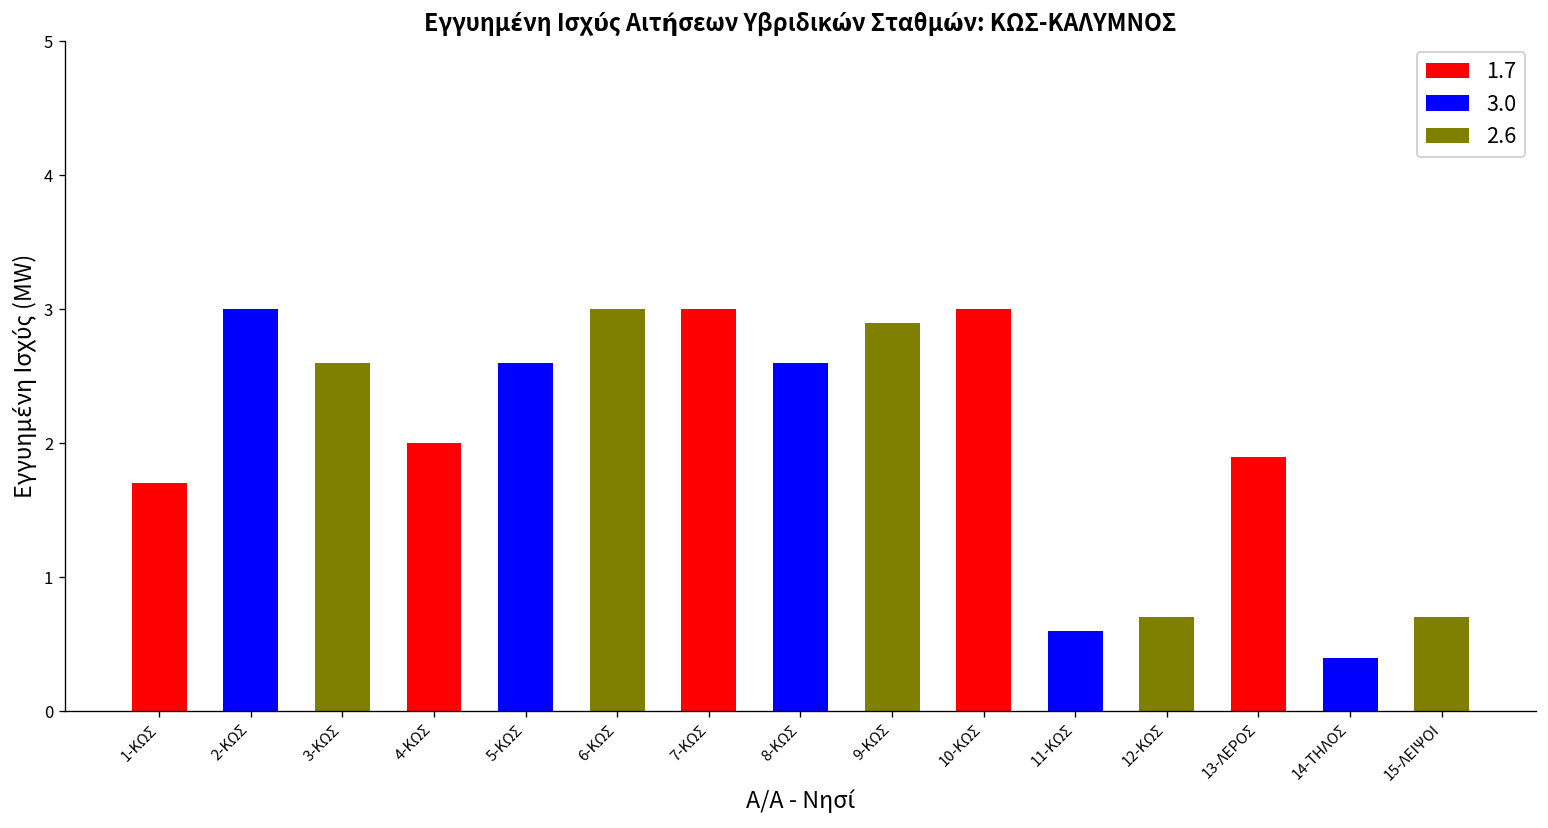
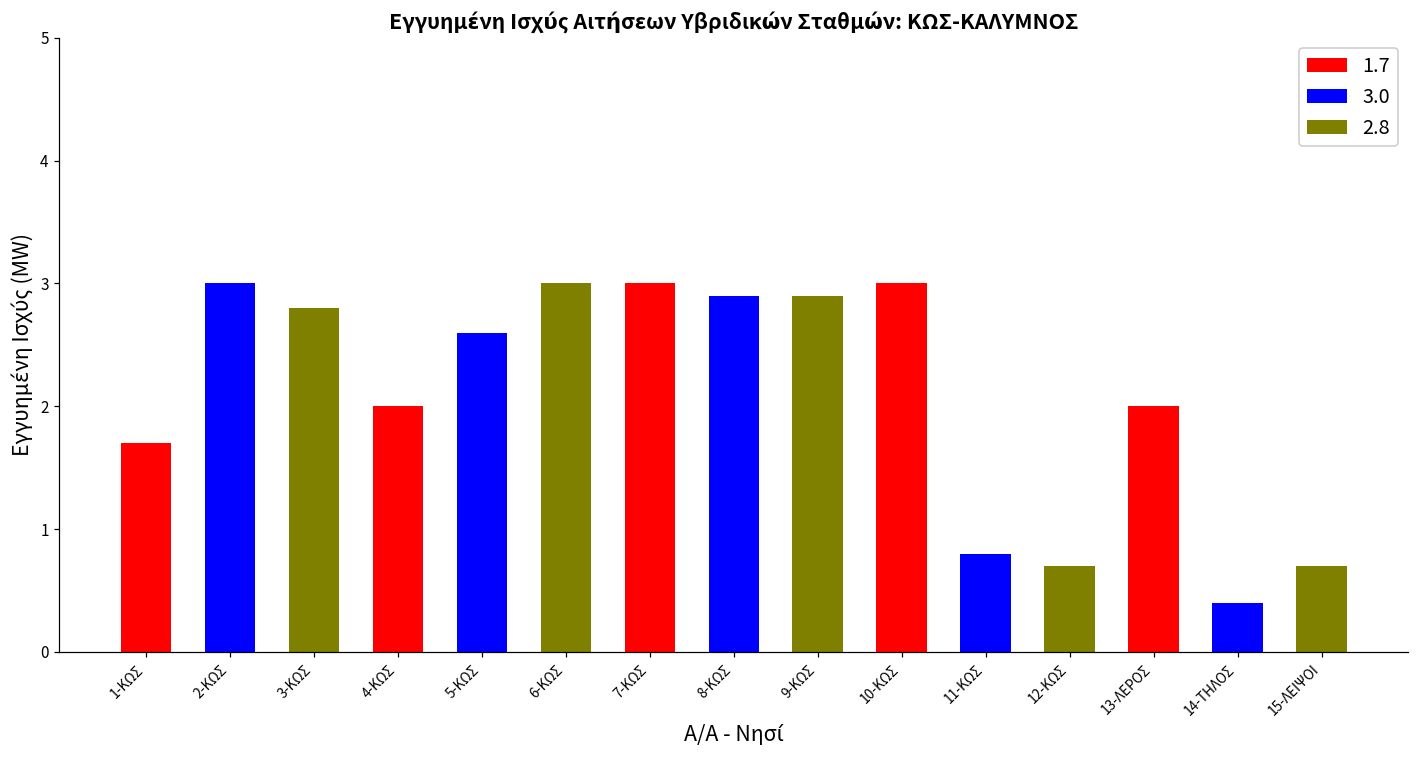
  {
    "1-ΚΩΣ": 1.7,
    "2-ΚΩΣ": 3.0,
-   "3-ΚΩΣ": 2.6,
+   "3-ΚΩΣ": 2.8,
    "4-ΚΩΣ": 2.0,
    "5-ΚΩΣ": 2.6,
    "6-ΚΩΣ": 3.0,
    "7-ΚΩΣ": 3.0,
-   "8-ΚΩΣ": 2.6,
+   "8-ΚΩΣ": 2.9,
    "9-ΚΩΣ": 2.9,
    "10-ΚΩΣ": 3.0,
-   "11-ΚΩΣ": 0.6,
+   "11-ΚΩΣ": 0.8,
    "12-ΚΩΣ": 0.7,
-   "13-ΛΕΡΟΣ": 1.9,
+   "13-ΛΕΡΟΣ": 2.0,
    "14-ΤΗΛΟΣ": 0.4,
    "15-ΛΕΙΨΟΙ": 0.7
  }
